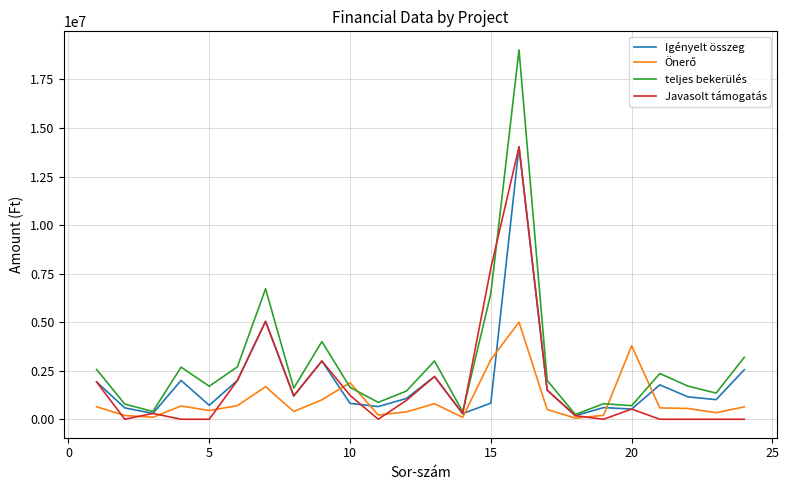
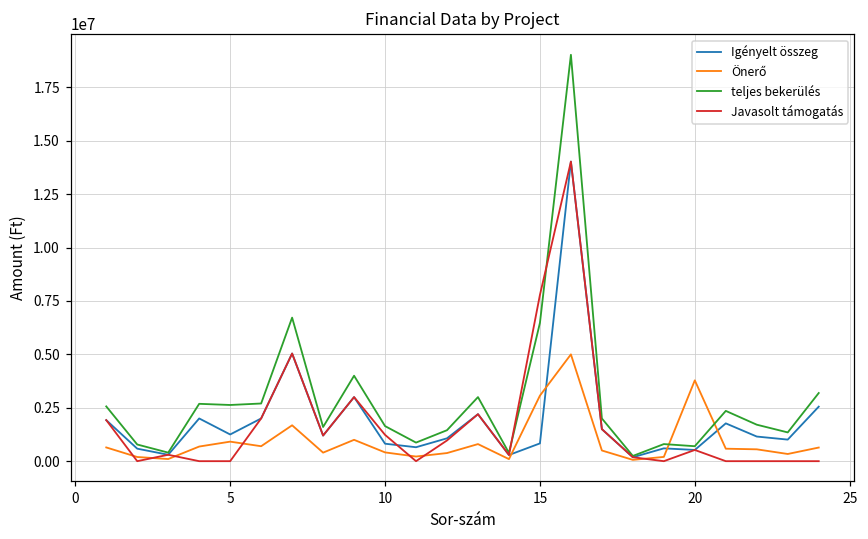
  {
    "Igényelt összeg": {
-     "5": 700000,
+     "5": 1300000,
      "10": 800000,
      "15": 800000
    },
    "Önerő": {
-     "5": 500000,
-     "10": 1900000,
+     "5": 900000,
+     "10": 400000,
      "15": 3100000,
      "20": 3800000
    },
    "teljes bekerülés": {
-     "5": 1700000,
+     "5": 2600000,
      "10": 1600000,
      "15": 6500000,
      "20": 700000
    },
    "Javasolt támogatás": {
      "5": 0,
      "10": 1200000,
      "15": 7800000
    }
  }
